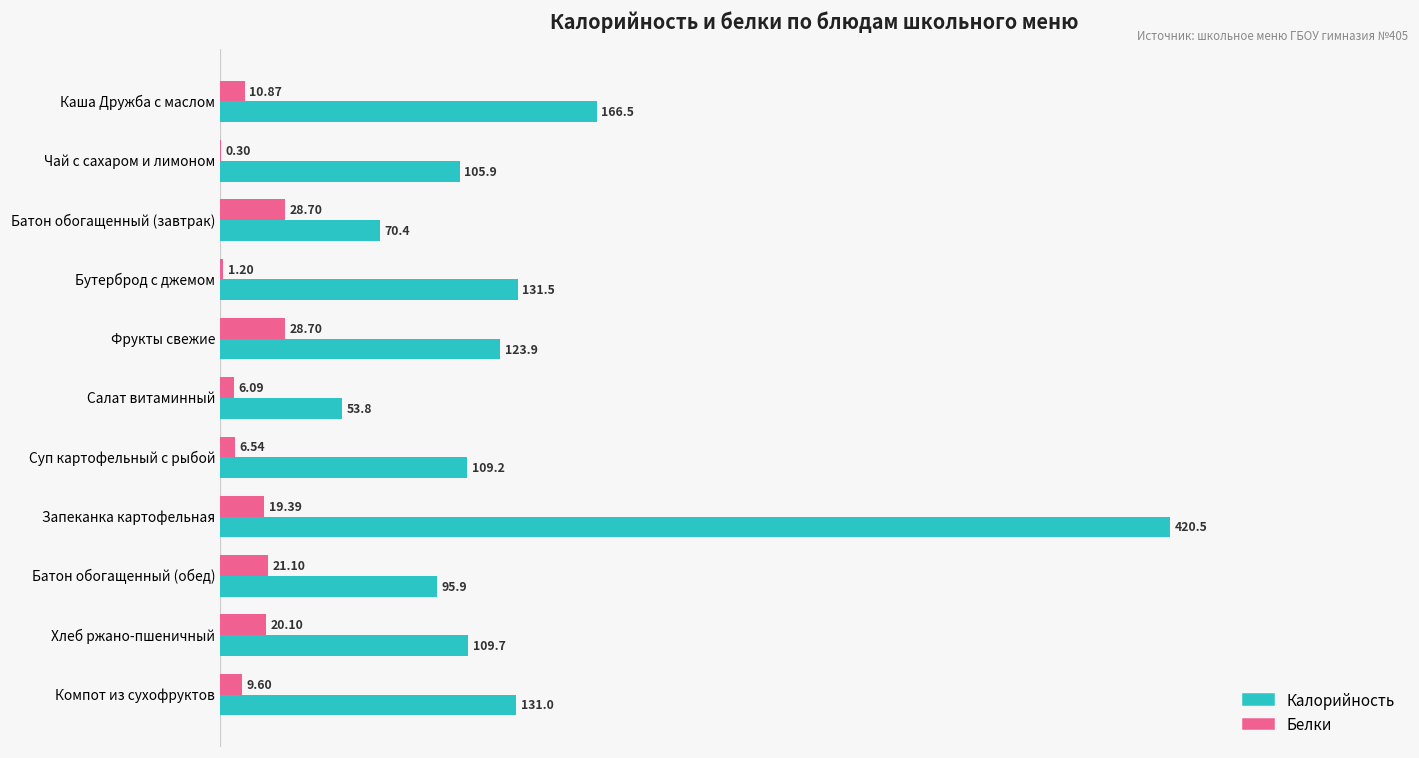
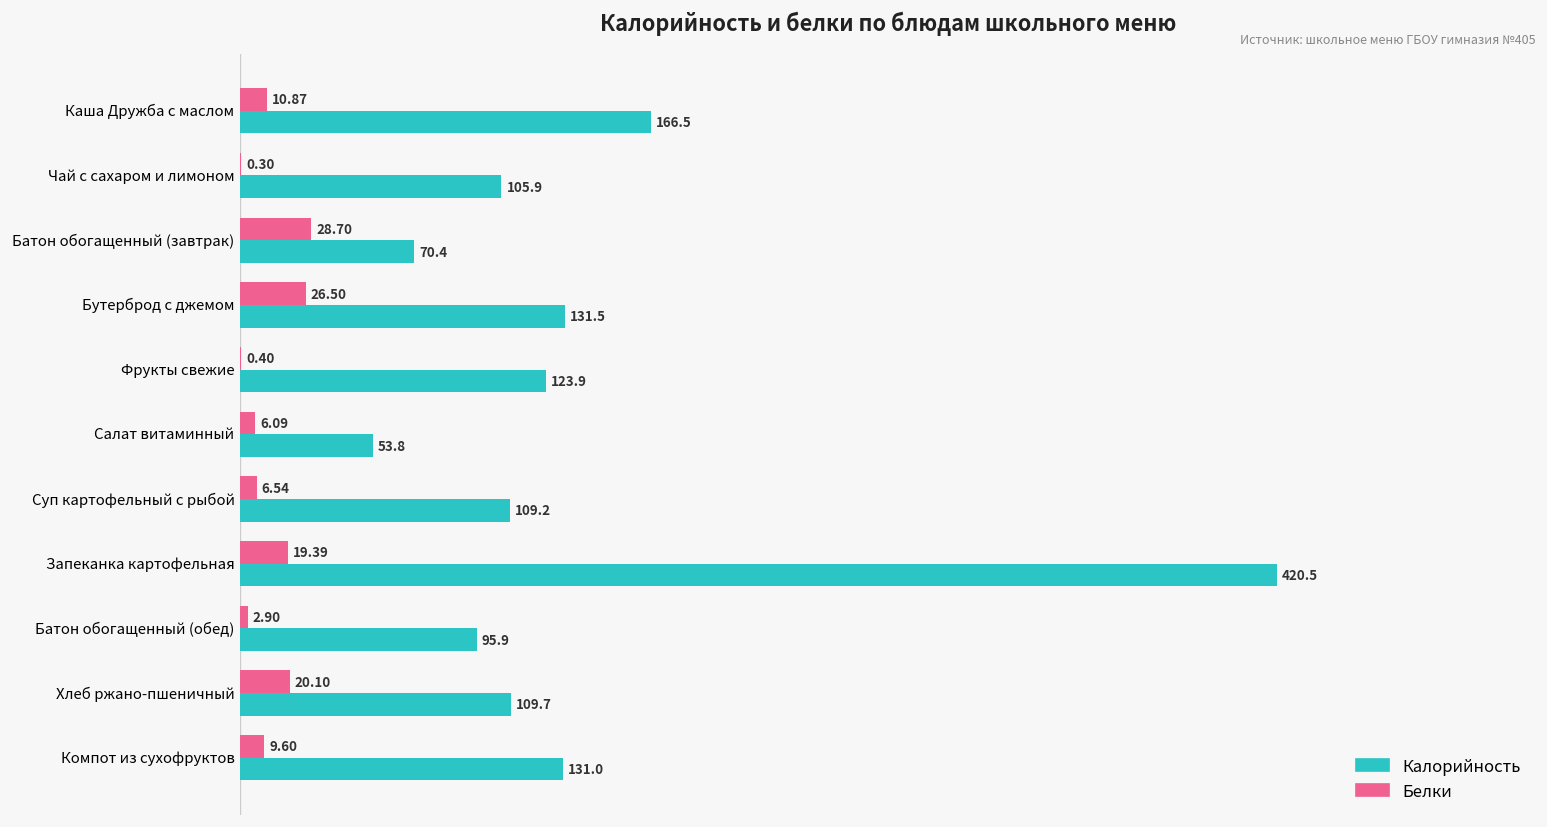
  {
    "Калорийность": {
      "Каша Дружба с маслом": 166.5,
      "Чай с сахаром и лимоном": 105.9,
      "Батон обогащенный (завтрак)": 70.4,
      "Бутерброд с джемом": 131.5,
      "Фрукты свежие": 123.9,
      "Салат витаминный": 53.8,
      "Суп картофельный с рыбой": 109.2,
      "Запеканка картофельная": 420.5,
      "Батон обогащенный (обед)": 95.9,
      "Хлеб ржано-пшеничный": 109.7,
      "Компот из сухофруктов": 131.0
    },
    "Белки": {
      "Каша Дружба с маслом": 10.87,
      "Чай с сахаром и лимоном": 0.30,
      "Батон обогащенный (завтрак)": 28.70,
-     "Бутерброд с джемом": 1.20,
-     "Фрукты свежие": 28.70,
+     "Бутерброд с джемом": 26.50,
+     "Фрукты свежие": 0.40,
      "Салат витаминный": 6.09,
      "Суп картофельный с рыбой": 6.54,
      "Запеканка картофельная": 19.39,
-     "Батон обогащенный (обед)": 21.10,
+     "Батон обогащенный (обед)": 2.90,
      "Хлеб ржано-пшеничный": 20.10,
      "Компот из сухофруктов": 9.60
    }
  }
